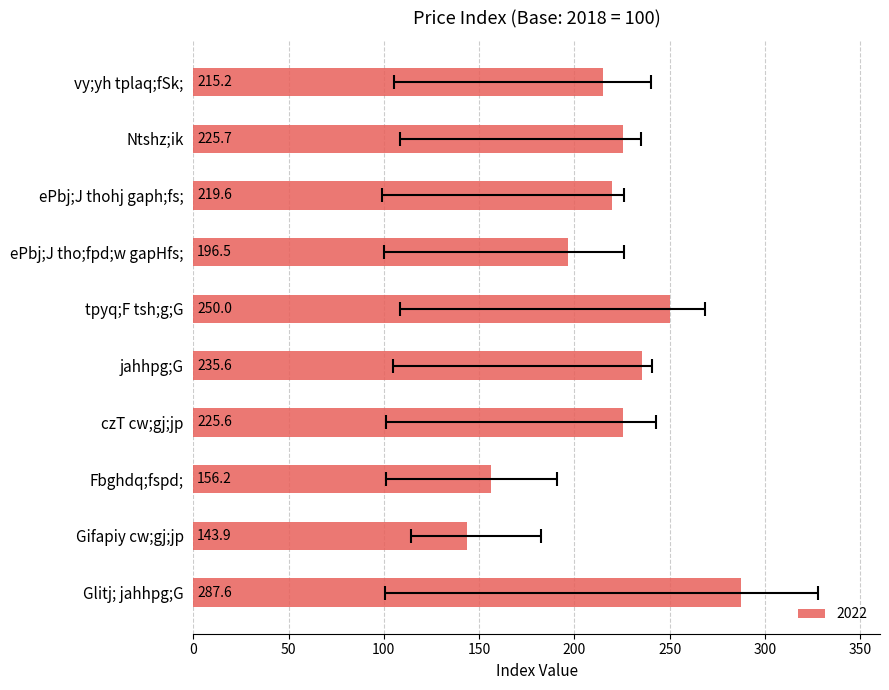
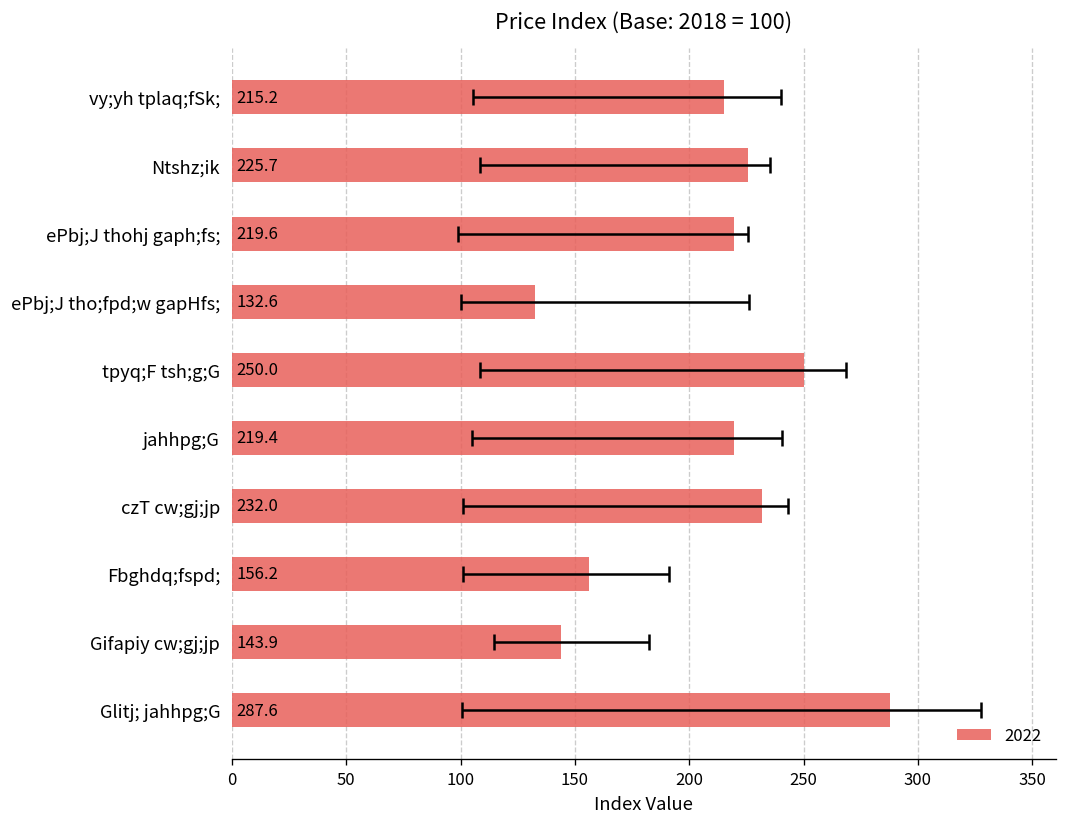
  {
    "2022": {
      "vy;yh tplaq;fSk;": 215.2,
      "Ntshz;ik": 225.7,
      "ePbj;J thohj gaph;fs;": 219.6,
-     "ePbj;J tho;fpd;w gapHfs;": 196.5,
+     "ePbj;J tho;fpd;w gapHfs;": 132.6,
      "tpyq;F tsh;g;G": 250.0,
-     "jahhpg;G": 235.6,
-     "czT cw;gj;jp": 225.6,
+     "jahhpg;G": 219.4,
+     "czT cw;gj;jp": 232.0,
      "Fbghdq;fspd;": 156.2,
      "Gifapiy cw;gj;jp": 143.9,
      "Glitj; jahhpg;G": 287.6
    }
  }
